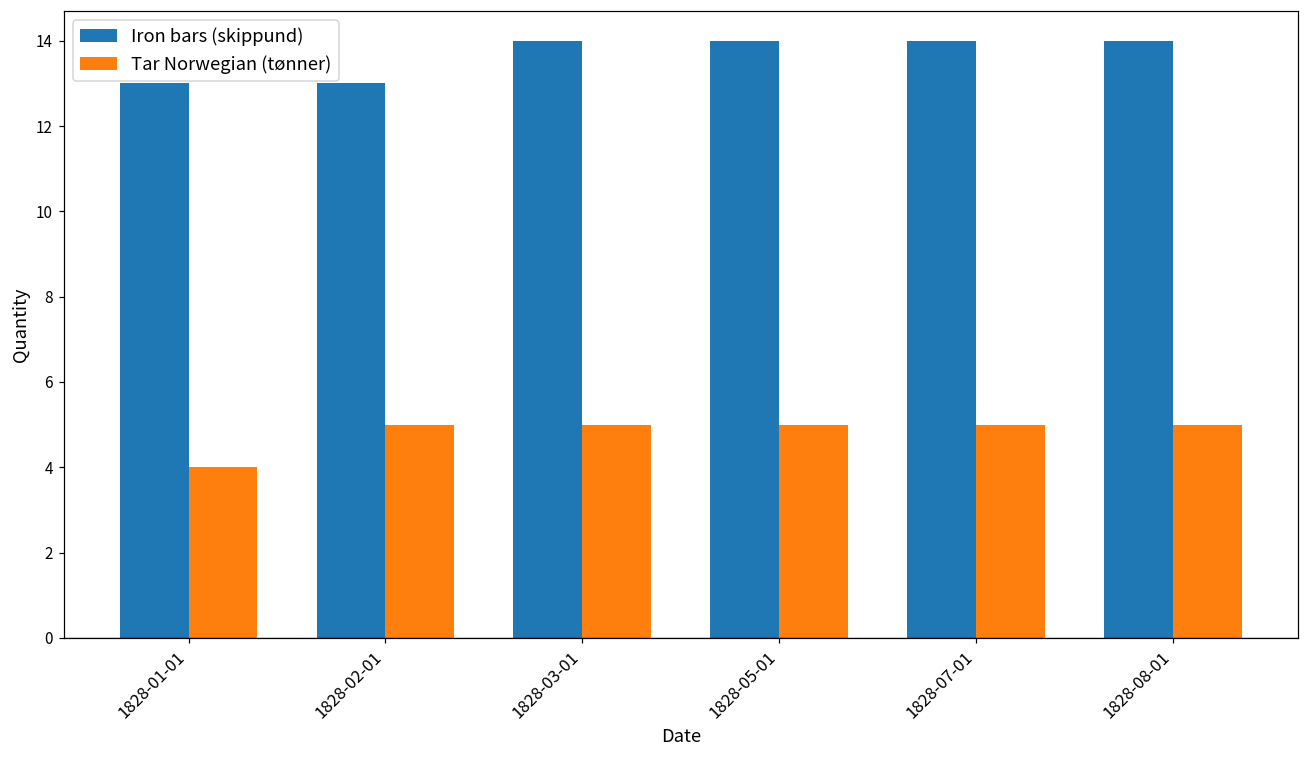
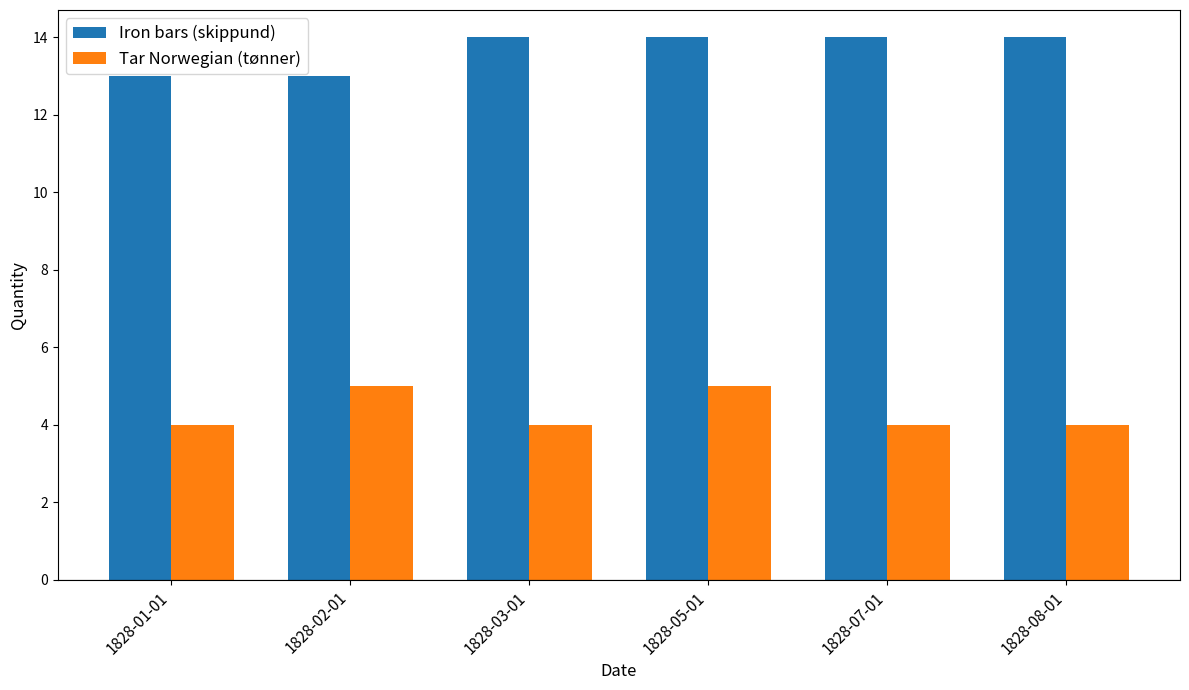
  {
    "Iron bars (skippund)": {
      "1828-01-01": 13,
      "1828-02-01": 13,
      "1828-03-01": 14,
      "1828-05-01": 14,
      "1828-07-01": 14,
      "1828-08-01": 14
    },
    "Tar Norwegian (tønner)": {
      "1828-01-01": 4,
      "1828-02-01": 5,
-     "1828-03-01": 5,
+     "1828-03-01": 4,
      "1828-05-01": 5,
-     "1828-07-01": 5,
-     "1828-08-01": 5
+     "1828-07-01": 4,
+     "1828-08-01": 4
    }
  }
